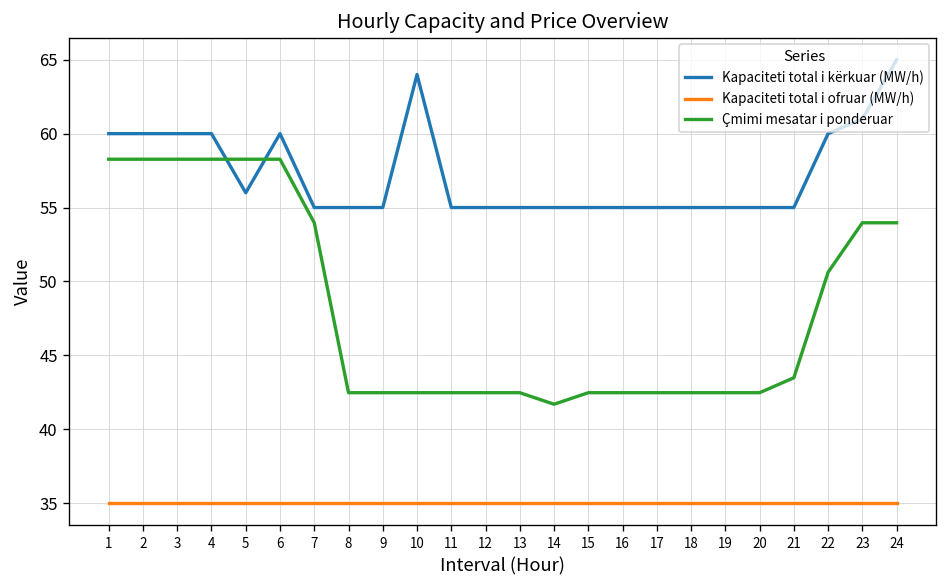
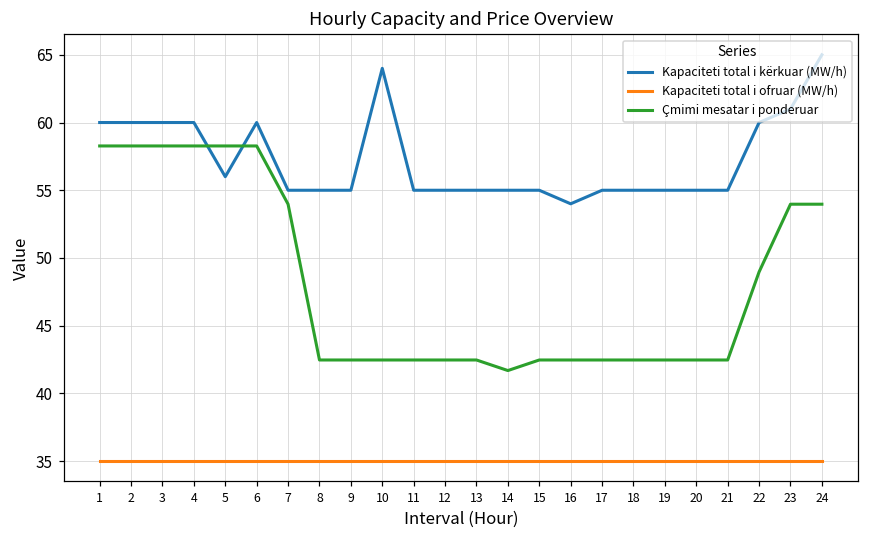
  {
    "Kapaciteti total i kërkuar (MW/h)": {
      "1": 60,
      "2": 60,
      "3": 60,
      "4": 60,
      "5": 56,
      "6": 60,
      "7": 55,
      "8": 55,
      "9": 55,
      "10": 64,
      "11": 55,
      "12": 55,
      "13": 55,
      "14": 55,
      "15": 55,
-     "16": 55,
+     "16": 54,
      "17": 55,
      "18": 55,
      "19": 55,
      "20": 55,
      "21": 55,
      "22": 60
    },
    "Kapaciteti total i ofruar (MW/h)": {
      "1": 35.0,
      "2": 35.0,
      "3": 35.0,
      "4": 35.0,
      "5": 35.0,
      "6": 35.0,
      "7": 35.0,
      "8": 35.0,
      "9": 35.0,
      "10": 35.0,
      "11": 35.0,
      "12": 35.0,
      "13": 35.0,
      "14": 35.0,
      "15": 35.0,
      "16": 35.0,
      "17": 35.0,
      "18": 35.0,
      "19": 35.0,
      "20": 35.0,
      "21": 35.0,
      "22": 35.0,
      "23": 35.0,
      "24": 35.0
    },
    "Çmimi mesatar i ponderuar": {
      "1": 58.3,
      "2": 58.3,
      "3": 58.3,
      "4": 58.3,
      "5": 58.3,
      "6": 58.3,
      "7": 54.0,
      "8": 42.5,
      "9": 42.5,
      "10": 42.5,
      "11": 42.5,
      "12": 42.5,
      "13": 42.5,
      "14": 41.7,
      "15": 42.5,
      "16": 42.5,
      "17": 42.5,
      "18": 42.5,
      "19": 42.5,
      "20": 42.5,
-     "21": 43.5,
-     "22": 50.6,
+     "21": 42.5,
+     "22": 49.0,
      "23": 54.0,
      "24": 54.0
    }
  }
